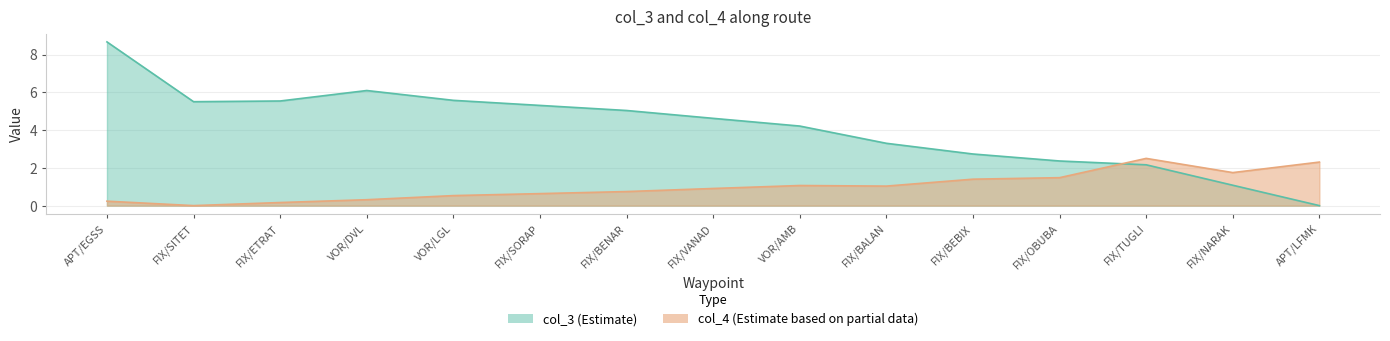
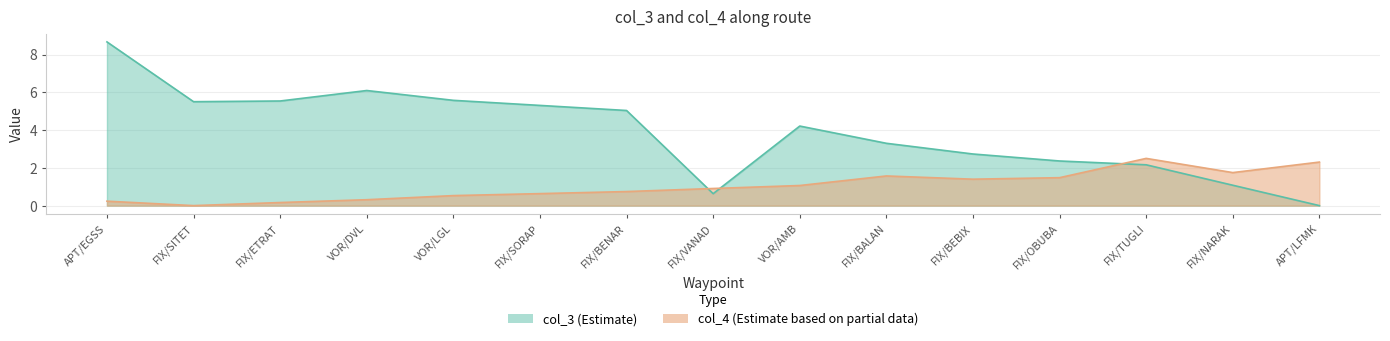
  {
    "col_3 (Estimate)": {
      "APT/EGSS": 8.7,
      "FIX/SITET": 5.5,
      "FIX/ETRAT": 5.5,
      "VOR/DVL": 6.1,
      "VOR/LGL": 5.6,
      "FIX/SORAP": 5.3,
      "FIX/BENAR": 5.0,
-     "FIX/VANAD": 4.6,
+     "FIX/VANAD": 0.6,
      "VOR/AMB": 4.2,
      "FIX/BALAN": 3.3,
      "FIX/BEBIX": 2.7,
      "FIX/OBUBA": 2.4,
      "FIX/TUGLI": 2.2,
      "FIX/NARAK": 1.1,
      "APT/LFMK": 0.0
    },
    "col_4 (Estimate based on partial data)": {
      "APT/EGSS": 0.2,
      "FIX/SITET": 0.0,
      "FIX/ETRAT": 0.2,
      "VOR/DVL": 0.3,
      "VOR/LGL": 0.5,
      "FIX/SORAP": 0.6,
      "FIX/BENAR": 0.7,
      "FIX/VANAD": 0.9,
      "VOR/AMB": 1.1,
-     "FIX/BALAN": 1.0,
+     "FIX/BALAN": 1.6,
      "FIX/BEBIX": 1.4,
      "FIX/OBUBA": 1.5,
      "FIX/TUGLI": 2.5,
      "FIX/NARAK": 1.7,
      "APT/LFMK": 2.3
    }
  }
